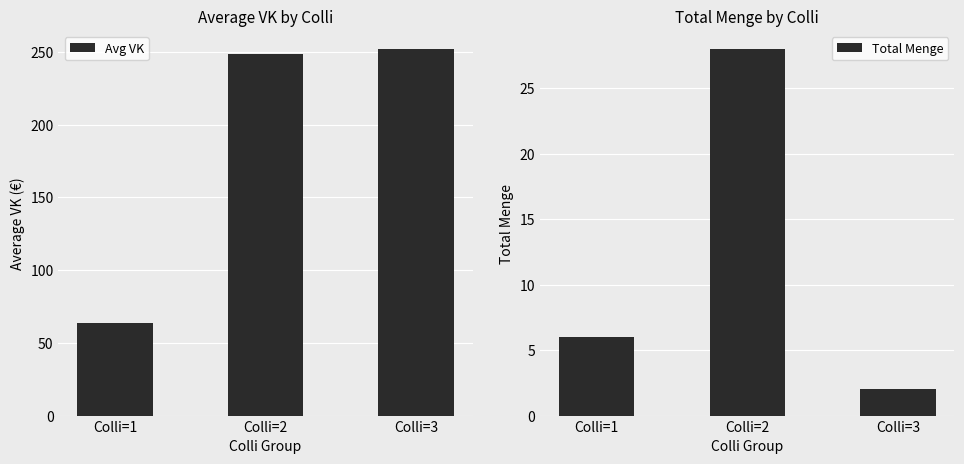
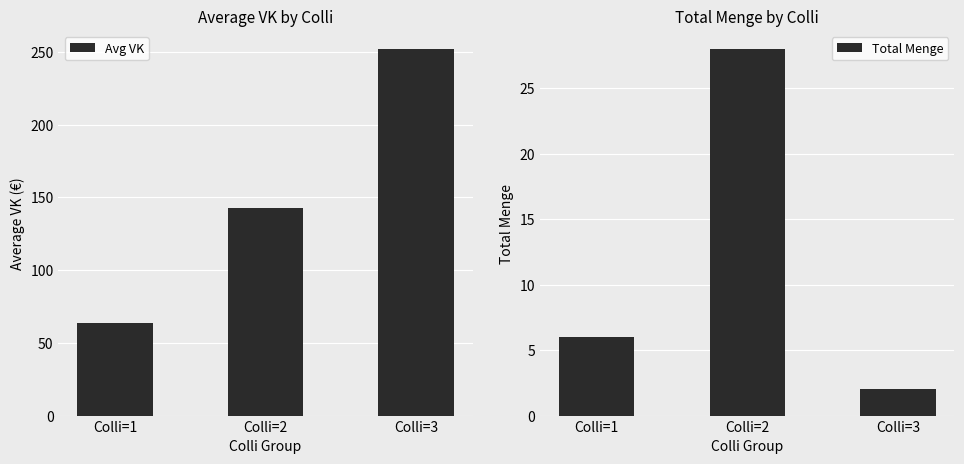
  {
    "Average VK by Colli": {
      "Colli=1": 64,
-     "Colli=2": 249,
+     "Colli=2": 143,
      "Colli=3": 252
    },
    "Total Menge by Colli": {
      "Colli=1": 6.0,
      "Colli=2": 28.0,
      "Colli=3": 2.0
    }
  }
